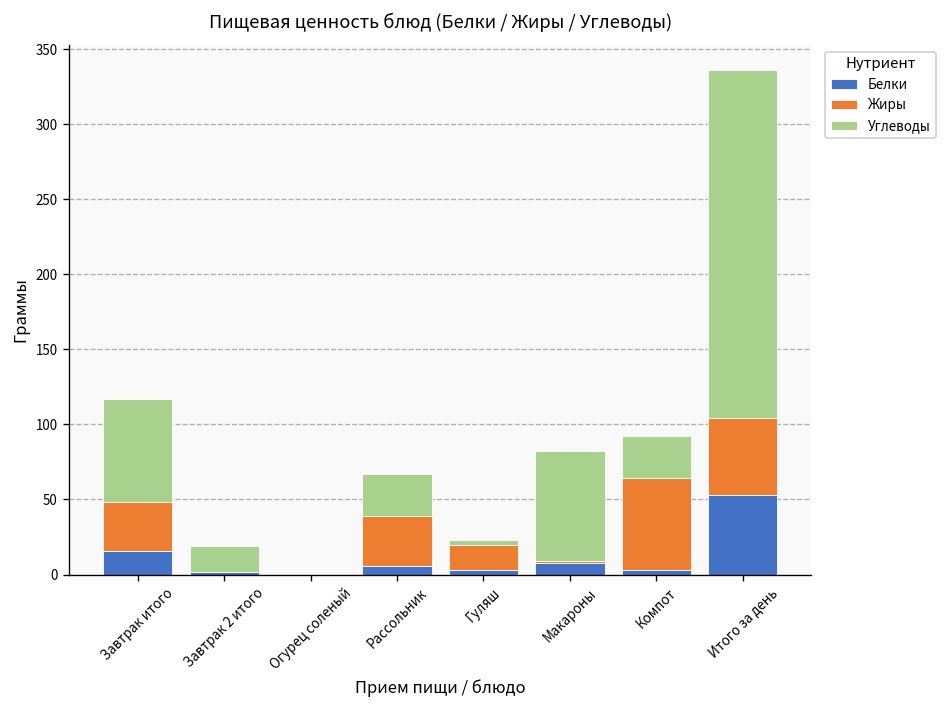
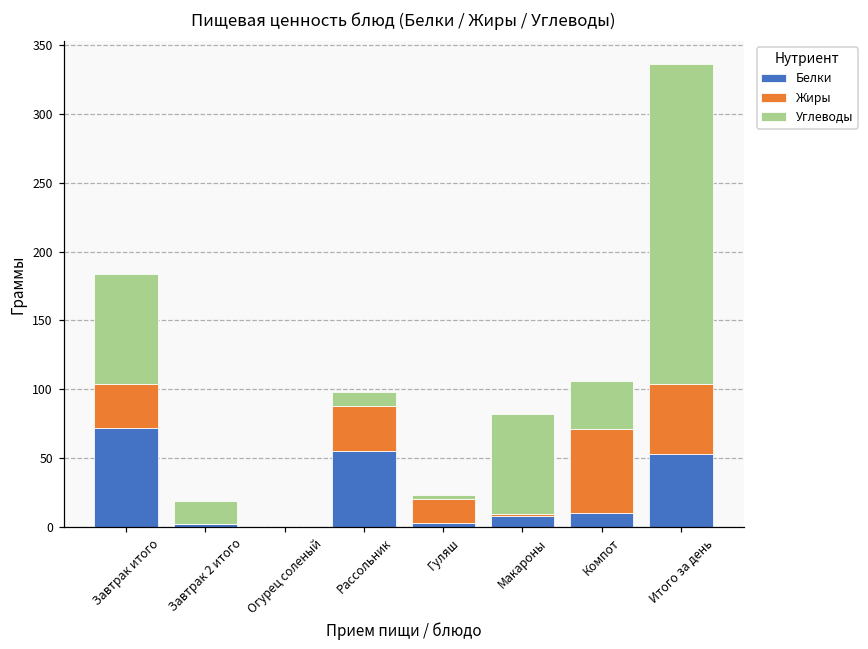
  {
    "Белки": {
-     "Завтрак итого": 16,
+     "Завтрак итого": 72,
      "Завтрак 2 итого": 2,
      "Огурец соленый": 0,
-     "Рассольник": 6,
+     "Рассольник": 55,
      "Гуляш": 3,
      "Макароны": 8,
-     "Компот": 3,
+     "Компот": 10,
      "Итого за день": 53
    },
    "Жиры": {
      "Завтрак итого": 32,
      "Завтрак 2 итого": 0,
      "Огурец соленый": 0,
      "Рассольник": 33,
      "Гуляш": 17,
      "Компот": 61,
      "Итого за день": 51
    },
    "Углеводы": {
-     "Завтрак итого": 69,
+     "Завтрак итого": 80,
      "Завтрак 2 итого": 17,
      "Огурец соленый": 0,
-     "Рассольник": 28,
+     "Рассольник": 10,
      "Гуляш": 3,
      "Макароны": 73,
-     "Компот": 28,
+     "Компот": 35,
      "Итого за день": 232
    }
  }
